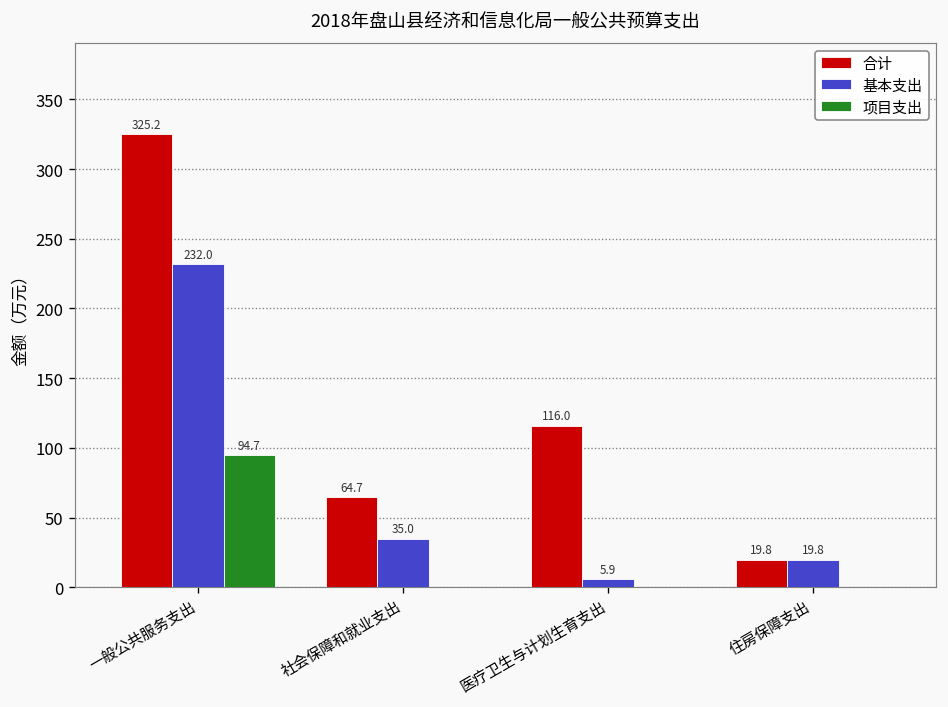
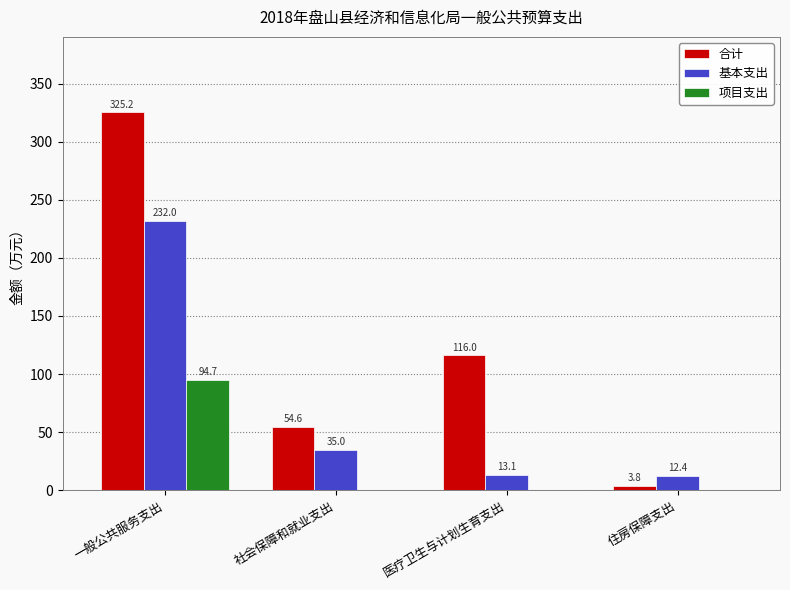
  {
    "合计": {
      "一般公共服务支出": 325.2,
-     "社会保障和就业支出": 64.7,
+     "社会保障和就业支出": 54.6,
      "医疗卫生与计划生育支出": 116.0,
-     "住房保障支出": 19.8
+     "住房保障支出": 3.8
    },
    "基本支出": {
      "一般公共服务支出": 232.0,
      "社会保障和就业支出": 35.0,
-     "医疗卫生与计划生育支出": 5.9,
-     "住房保障支出": 19.8
+     "医疗卫生与计划生育支出": 13.1,
+     "住房保障支出": 12.4
    },
    "项目支出": {
      "一般公共服务支出": 94.7
    }
  }
